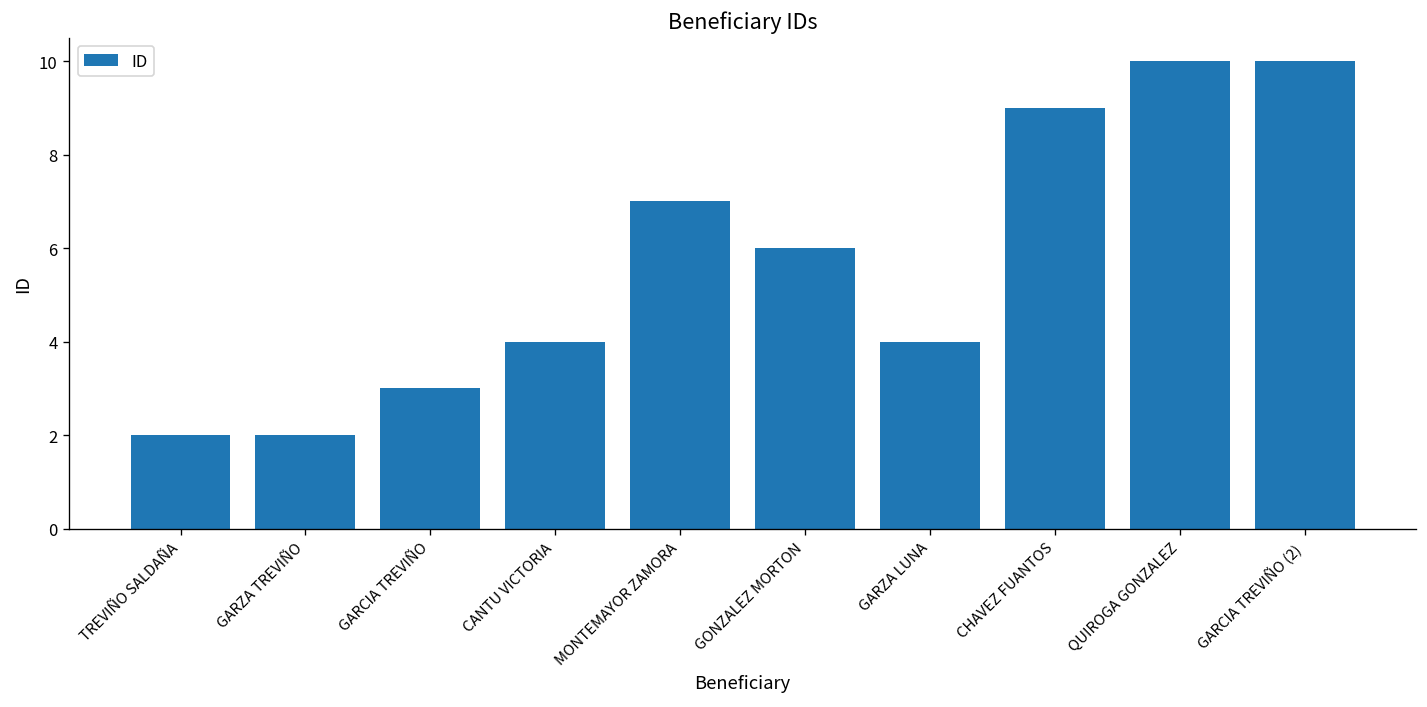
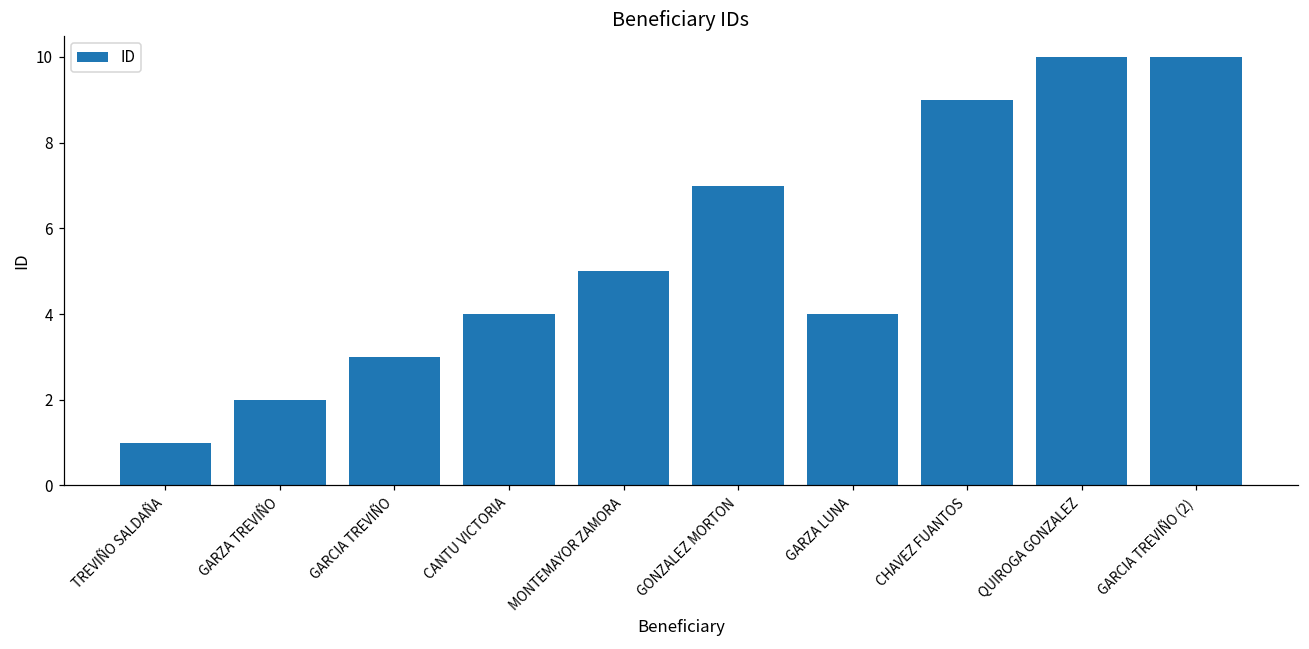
  {
-   "TREVIÑO SALDAÑA": 2,
+   "TREVIÑO SALDAÑA": 1,
    "GARZA TREVIÑO": 2,
    "GARCIA TREVIÑO": 3,
    "CANTU VICTORIA": 4,
-   "MONTEMAYOR ZAMORA": 7,
-   "GONZALEZ MORTON": 6,
+   "MONTEMAYOR ZAMORA": 5,
+   "GONZALEZ MORTON": 7,
    "GARZA LUNA": 4,
    "CHAVEZ FUANTOS": 9,
    "QUIROGA GONZALEZ": 10,
    "GARCIA TREVIÑO (2)": 10
  }
